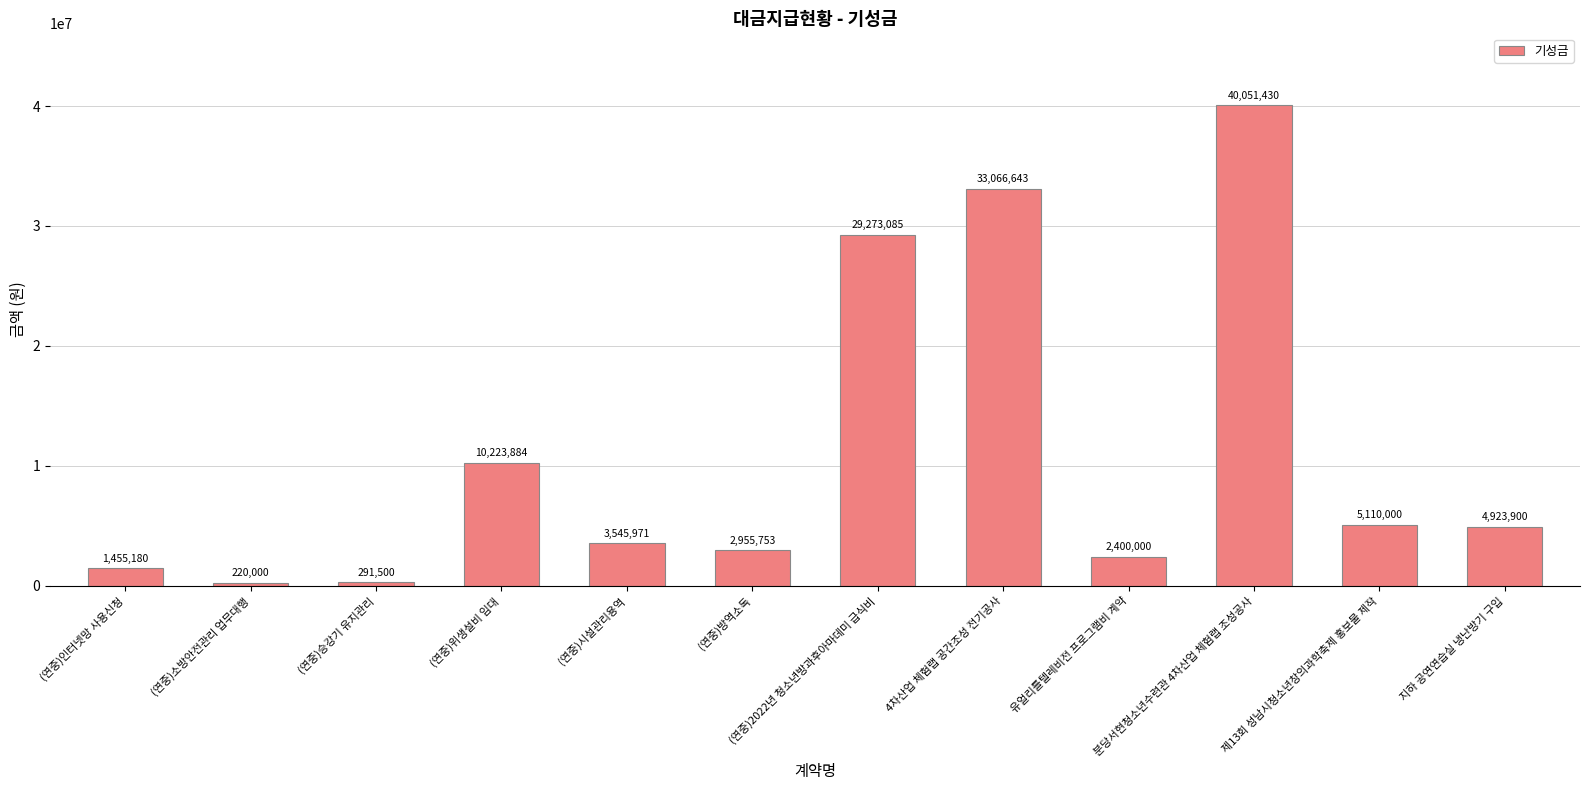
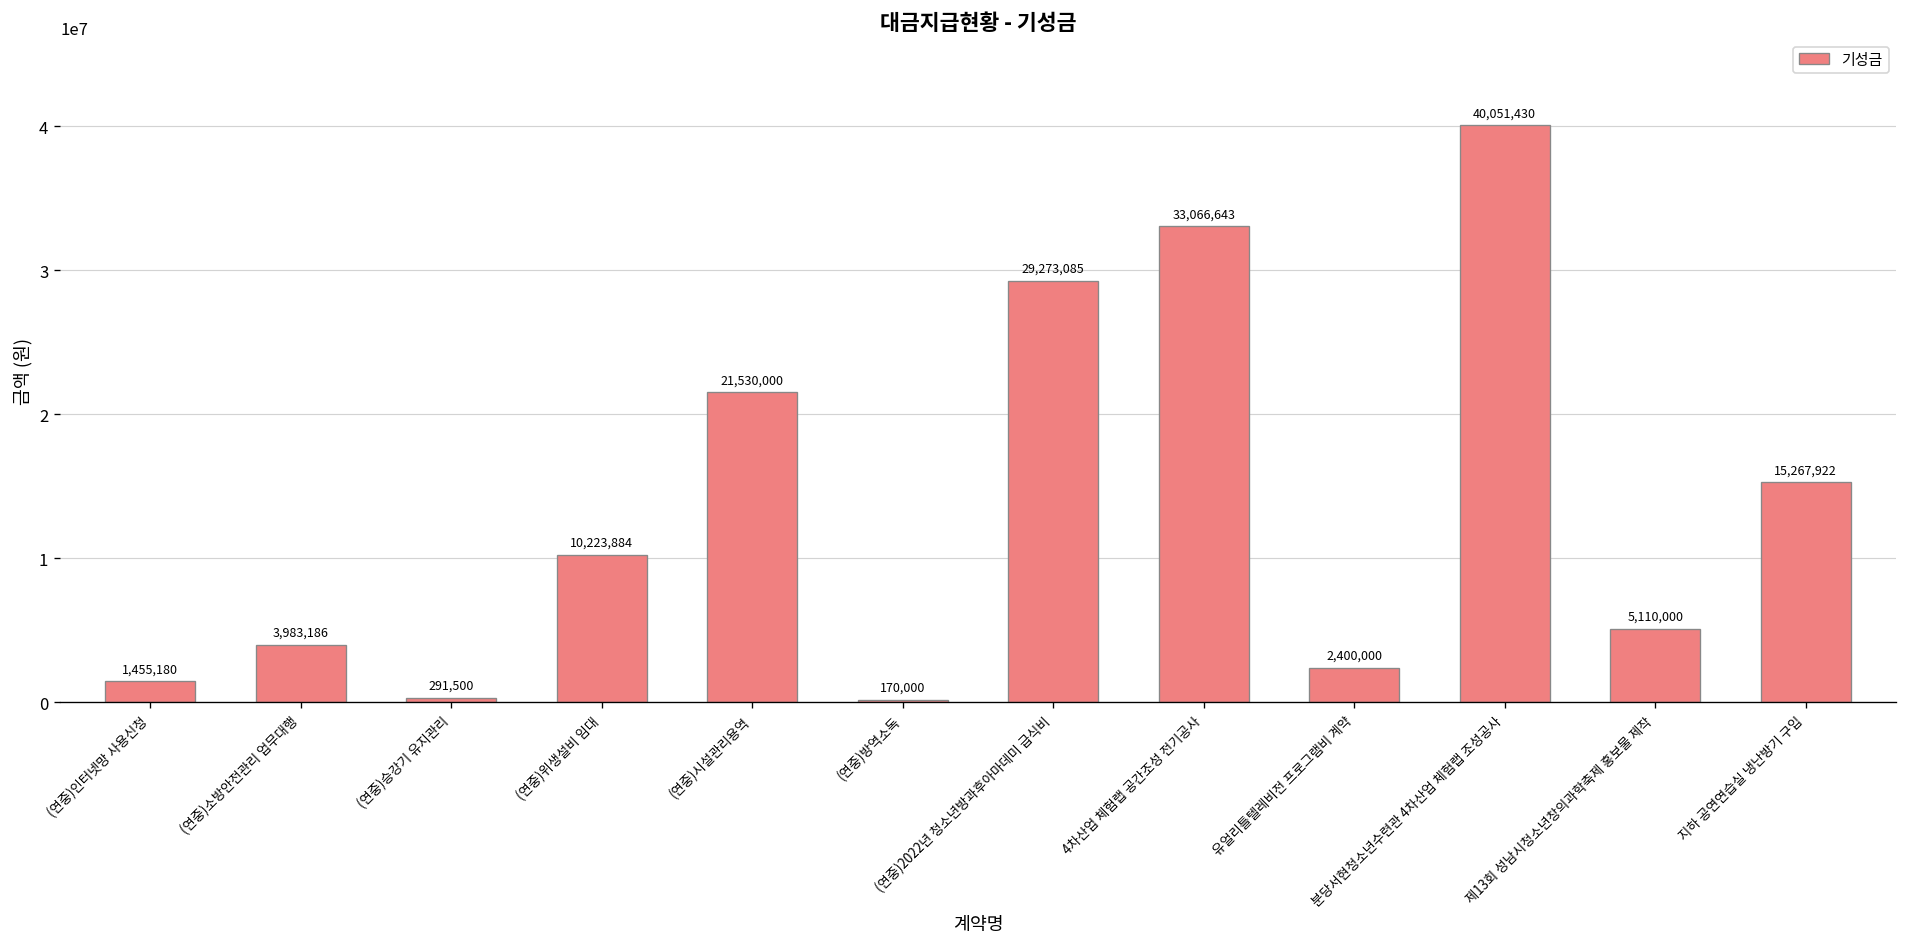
  {
    "(연중)인터넷망 사용신청": "1,455,180",
-   "(연중)소방안전관리 업무대행": "220,000",
+   "(연중)소방안전관리 업무대행": "3,983,186",
    "(연중)승강기 유지관리": "291,500",
    "(연중)위생설비 임대": "10,223,884",
-   "(연중)시설관리용역": "3,545,971",
-   "(연중)방역소독": "2,955,753",
+   "(연중)시설관리용역": "21,530,000",
+   "(연중)방역소독": "170,000",
    "(연중)2022년 청소년방과후아마데미 급식비": "29,273,085",
    "4차산업 체험랩 공간조성 전기공사": "33,066,643",
    "유얼리틀텔레비전 프로그램비 계약": "2,400,000",
    "분당서현청소년수련관 4차산업 체험랩 조성공사": "40,051,430",
    "제13회 성남시청소년창의과학축제 홍보물 제작": "5,110,000",
-   "지하 공연연습실 냉난방기 구입": "4,923,900"
+   "지하 공연연습실 냉난방기 구입": "15,267,922"
  }
